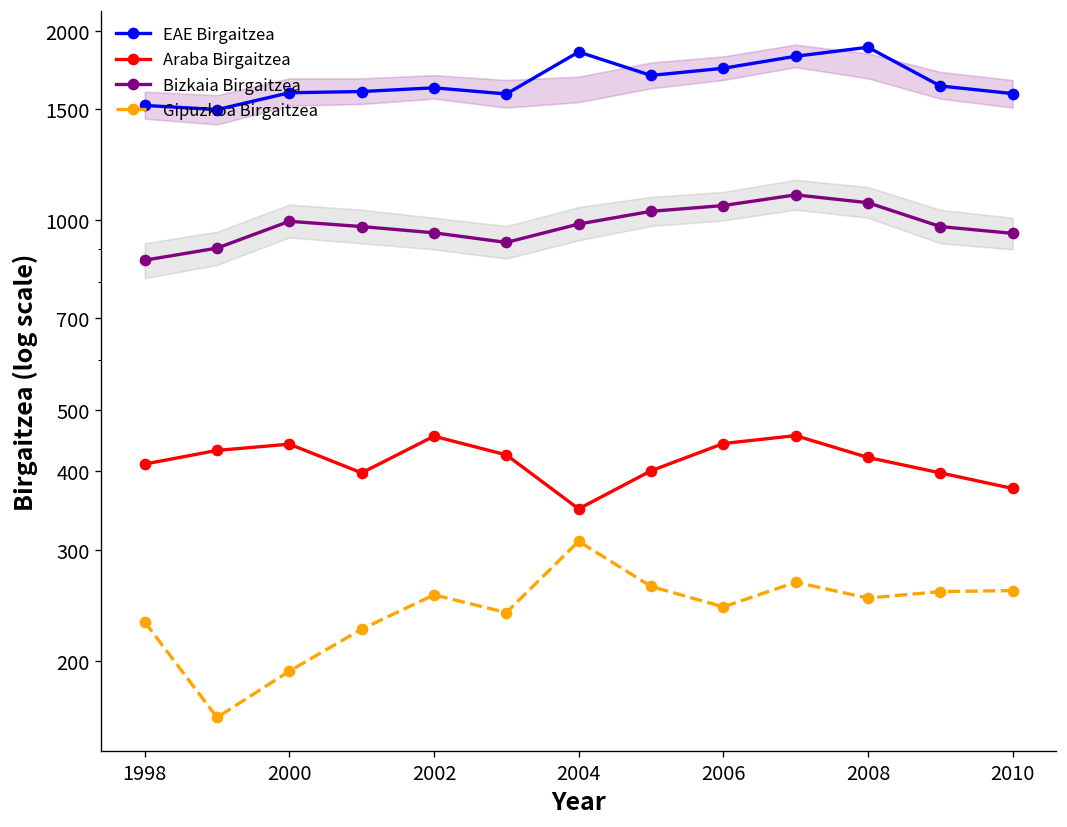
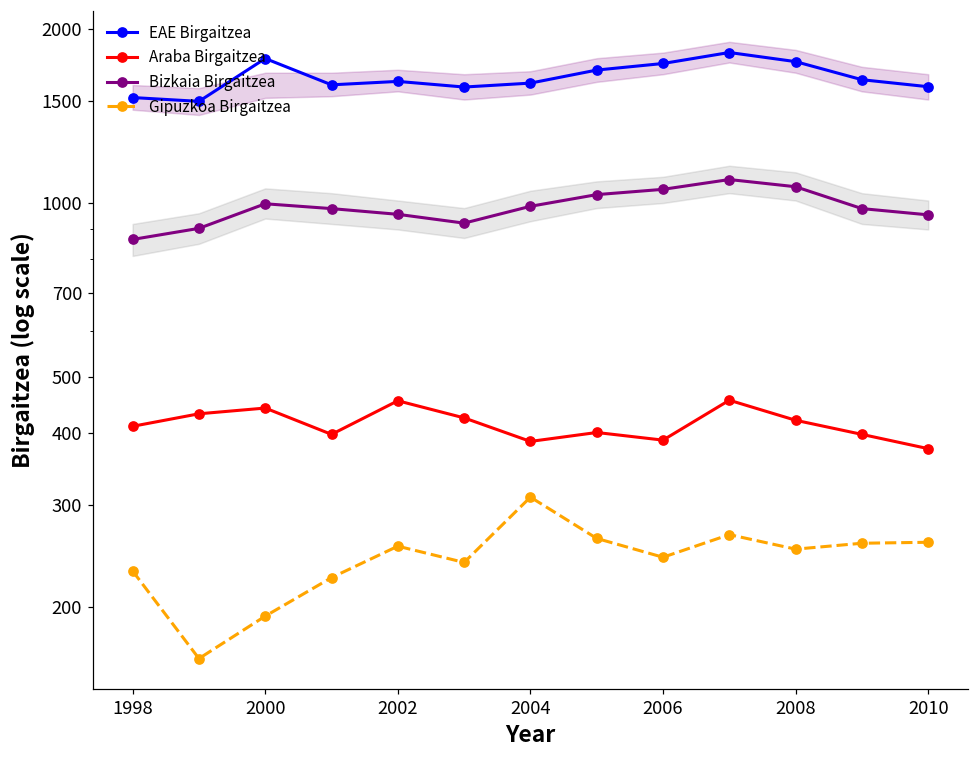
  {
    "EAE Birgaitzea": {
      "1998": 1520,
-     "2000": 1590,
+     "2000": 1780,
      "2002": 1620,
-     "2004": 1850,
+     "2004": 1610,
      "2006": 1740,
-     "2008": 1880,
+     "2008": 1760,
      "2010": 1590
    },
    "Araba Birgaitzea": {
      "1998": 410,
      "2000": 440,
      "2002": 460,
-     "2004": 350,
-     "2006": 440,
+     "2004": 390,
+     "2006": 390,
      "2008": 420,
      "2010": 380
    },
    "Gipuzkoa Birgaitzea": {
      "1998": 230,
      "2000": 193,
      "2002": 260,
      "2004": 310,
      "2006": 240,
      "2008": 250,
      "2010": 260
    }
  }
